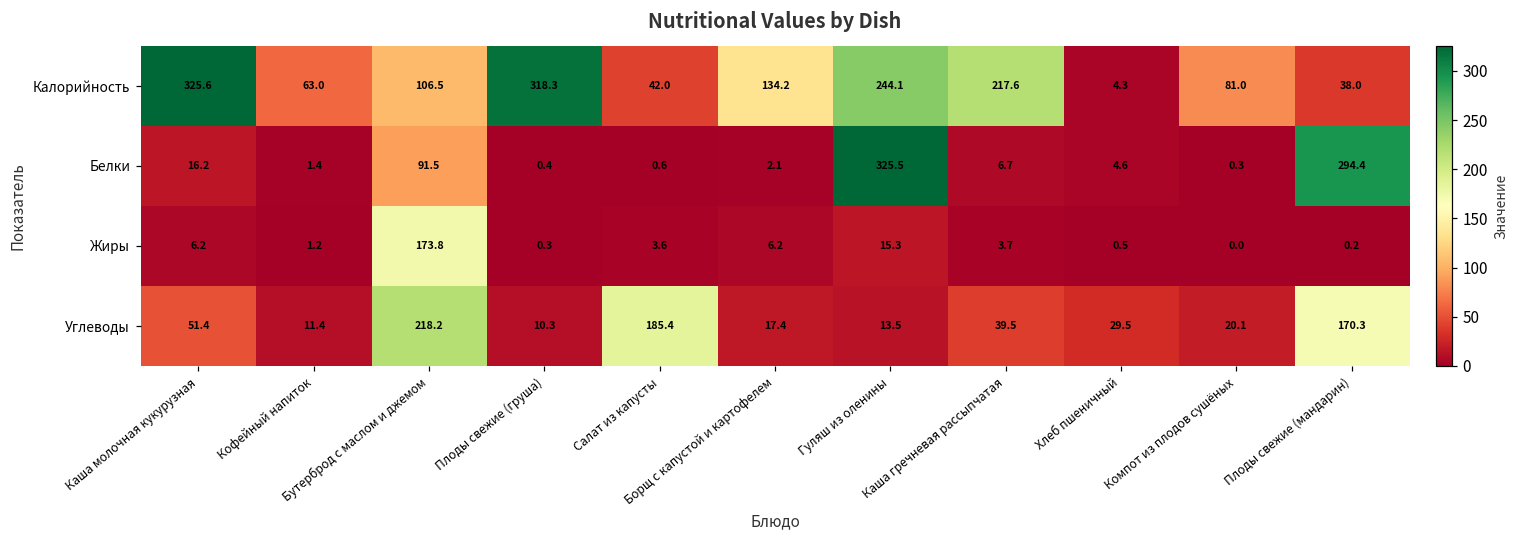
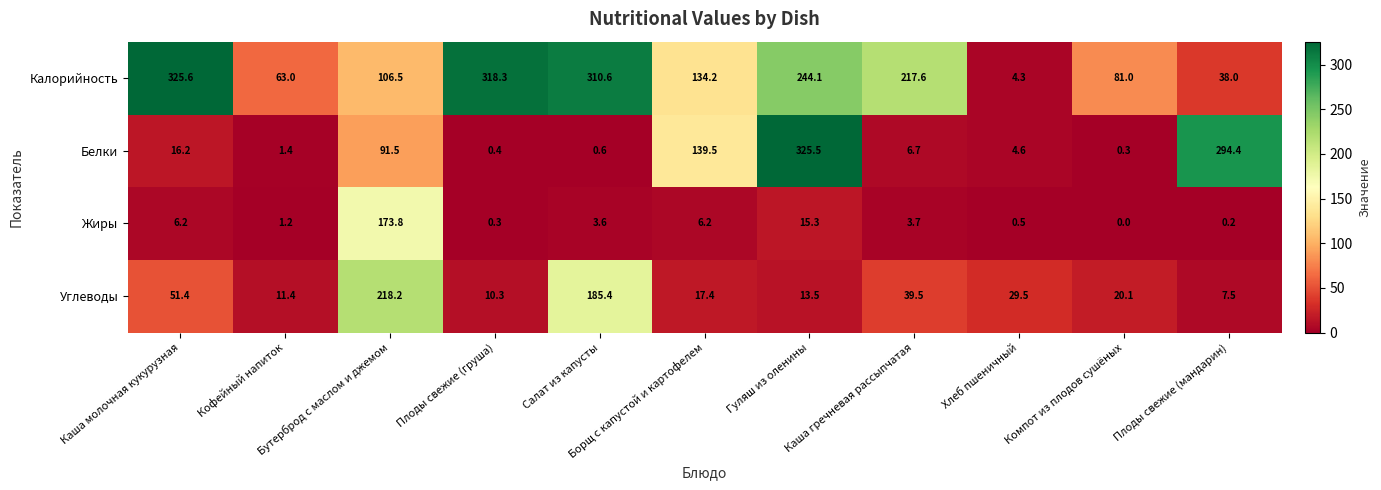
  {
    "Калорийность": {
      "Каша молочная кукурузная": 325.6,
      "Кофейный напиток": 63.0,
      "Бутерброд с маслом и джемом": 106.5,
      "Плоды свежие (груша)": 318.3,
-     "Салат из капусты": 42.0,
+     "Салат из капусты": 310.6,
      "Борщ с капустой и картофелем": 134.2,
      "Гуляш из оленины": 244.1,
      "Каша гречневая рассыпчатая": 217.6,
      "Хлеб пшеничный": 4.3,
      "Компот из плодов сушёных": 81.0,
      "Плоды свежие (мандарин)": 38.0
    },
    "Белки": {
      "Каша молочная кукурузная": 16.2,
      "Кофейный напиток": 1.4,
      "Бутерброд с маслом и джемом": 91.5,
      "Плоды свежие (груша)": 0.4,
      "Салат из капусты": 0.6,
-     "Борщ с капустой и картофелем": 2.1,
+     "Борщ с капустой и картофелем": 139.5,
      "Гуляш из оленины": 325.5,
      "Каша гречневая рассыпчатая": 6.7,
      "Хлеб пшеничный": 4.6,
      "Компот из плодов сушёных": 0.3,
      "Плоды свежие (мандарин)": 294.4
    },
    "Жиры": {
      "Каша молочная кукурузная": 6.2,
      "Кофейный напиток": 1.2,
      "Бутерброд с маслом и джемом": 173.8,
      "Плоды свежие (груша)": 0.3,
      "Салат из капусты": 3.6,
      "Борщ с капустой и картофелем": 6.2,
      "Гуляш из оленины": 15.3,
      "Каша гречневая рассыпчатая": 3.7,
      "Хлеб пшеничный": 0.5,
      "Компот из плодов сушёных": 0.0,
      "Плоды свежие (мандарин)": 0.2
    },
    "Углеводы": {
      "Каша молочная кукурузная": 51.4,
      "Кофейный напиток": 11.4,
      "Бутерброд с маслом и джемом": 218.2,
      "Плоды свежие (груша)": 10.3,
      "Салат из капусты": 185.4,
      "Борщ с капустой и картофелем": 17.4,
      "Гуляш из оленины": 13.5,
      "Каша гречневая рассыпчатая": 39.5,
      "Хлеб пшеничный": 29.5,
      "Компот из плодов сушёных": 20.1,
-     "Плоды свежие (мандарин)": 170.3
+     "Плоды свежие (мандарин)": 7.5
    }
  }
